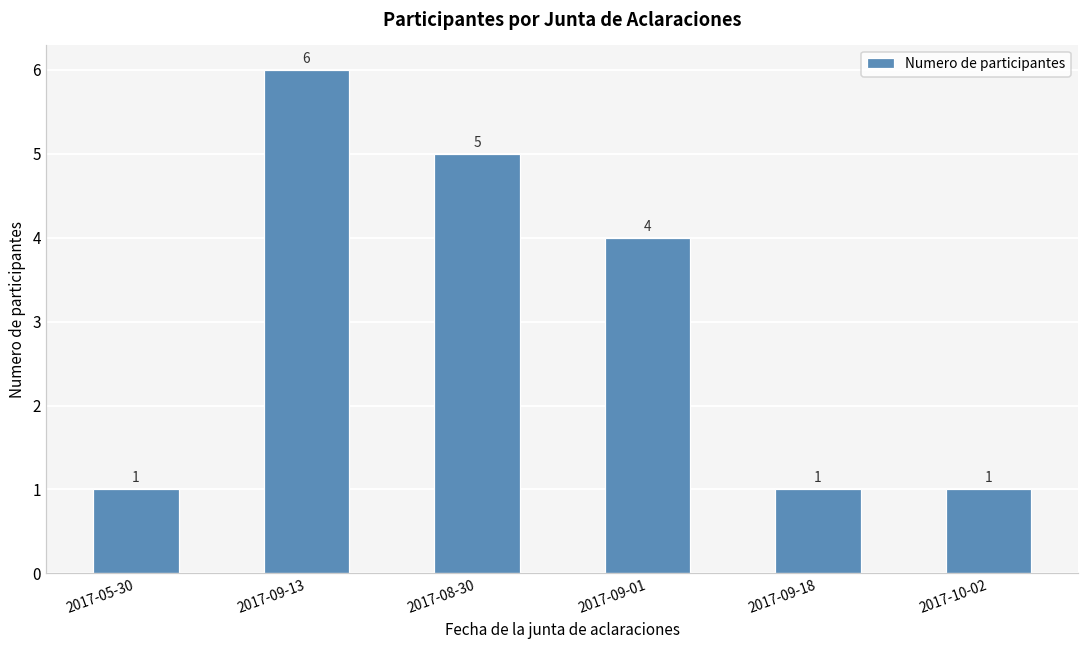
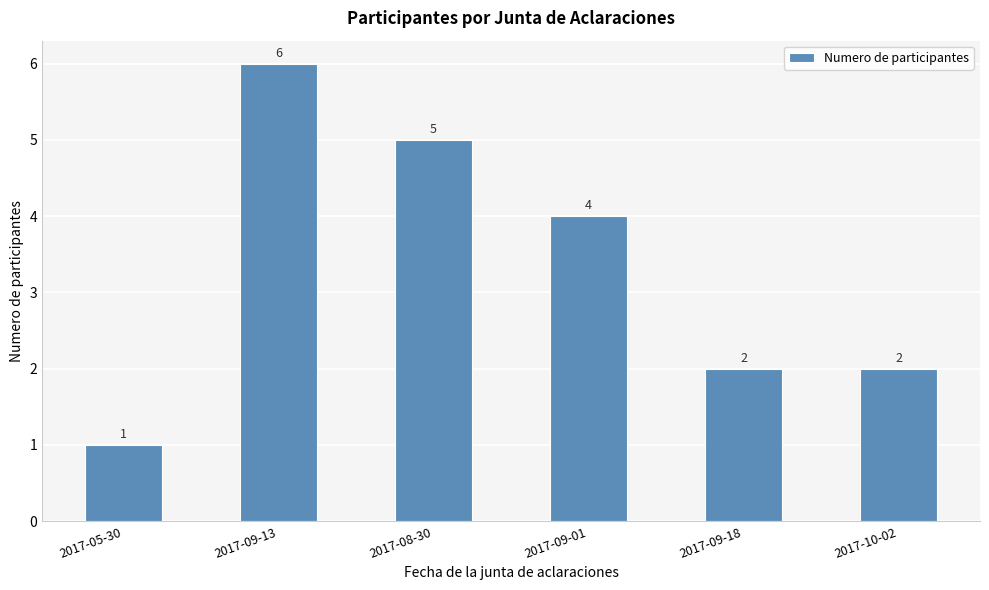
  {
    "2017-05-30": 1,
    "2017-09-13": 6,
    "2017-08-30": 5,
    "2017-09-01": 4,
-   "2017-09-18": 1,
-   "2017-10-02": 1
+   "2017-09-18": 2,
+   "2017-10-02": 2
  }
